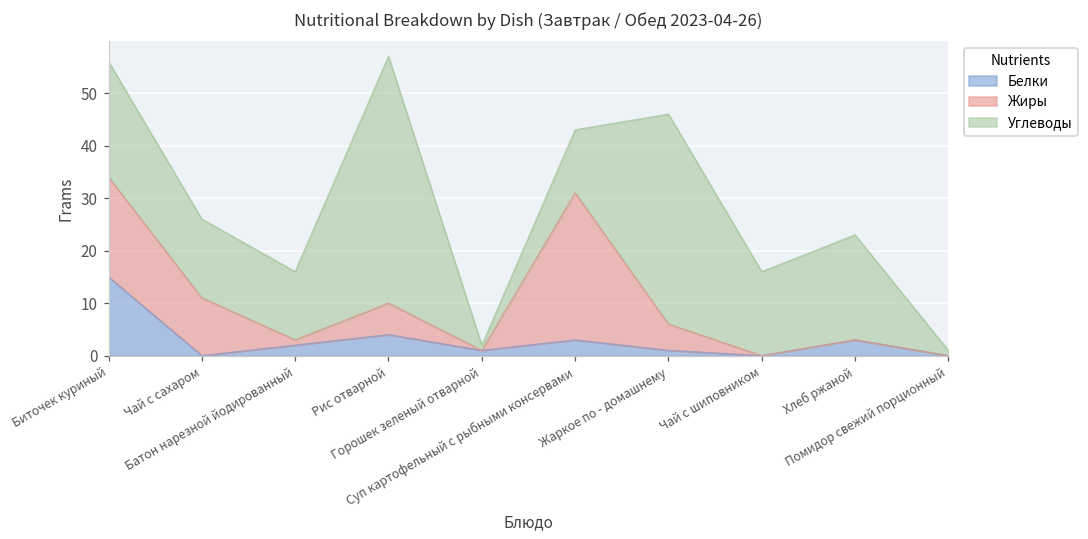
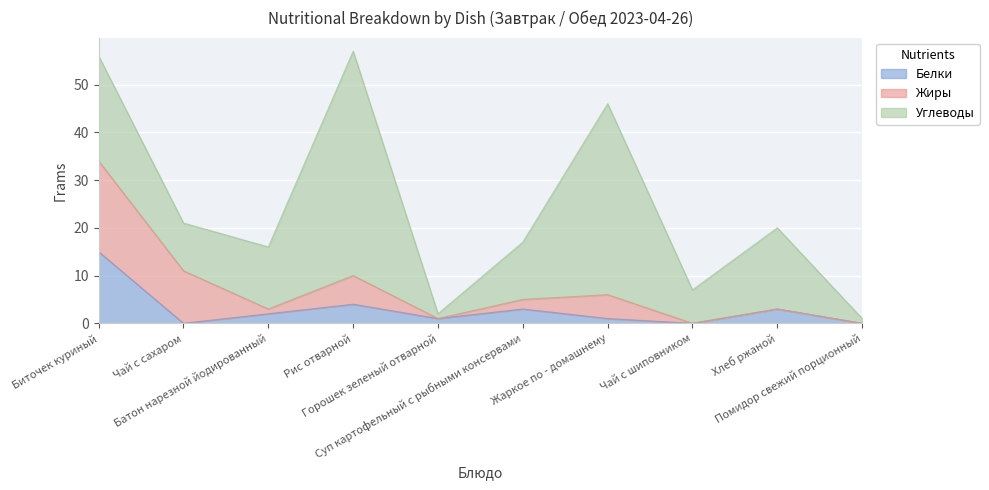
  {
    "Белки": {
      "Биточек куриный": 15,
      "Чай с сахаром": 0,
      "Батон нарезной йодированный": 2,
      "Рис отварной": 4,
      "Суп картофельный с рыбными консервами": 3,
      "Жаркое по - домашнему": 1
    },
    "Жиры": {
      "Биточек куриный": 19,
      "Чай с сахаром": 11,
      "Батон нарезной йодированный": 1,
      "Рис отварной": 6,
-     "Суп картофельный с рыбными консервами": 28,
+     "Суп картофельный с рыбными консервами": 2,
      "Жаркое по - домашнему": 5
    },
    "Углеводы": {
      "Биточек куриный": 22,
-     "Чай с сахаром": 15,
+     "Чай с сахаром": 10,
      "Батон нарезной йодированный": 13,
      "Рис отварной": 47,
      "Горошек зеленый отварной": 1,
      "Суп картофельный с рыбными консервами": 12,
      "Жаркое по - домашнему": 40,
-     "Чай с шиповником": 16,
-     "Хлеб ржаной": 20,
+     "Чай с шиповником": 7,
+     "Хлеб ржаной": 17,
      "Помидор свежий порционный": 1
    }
  }
